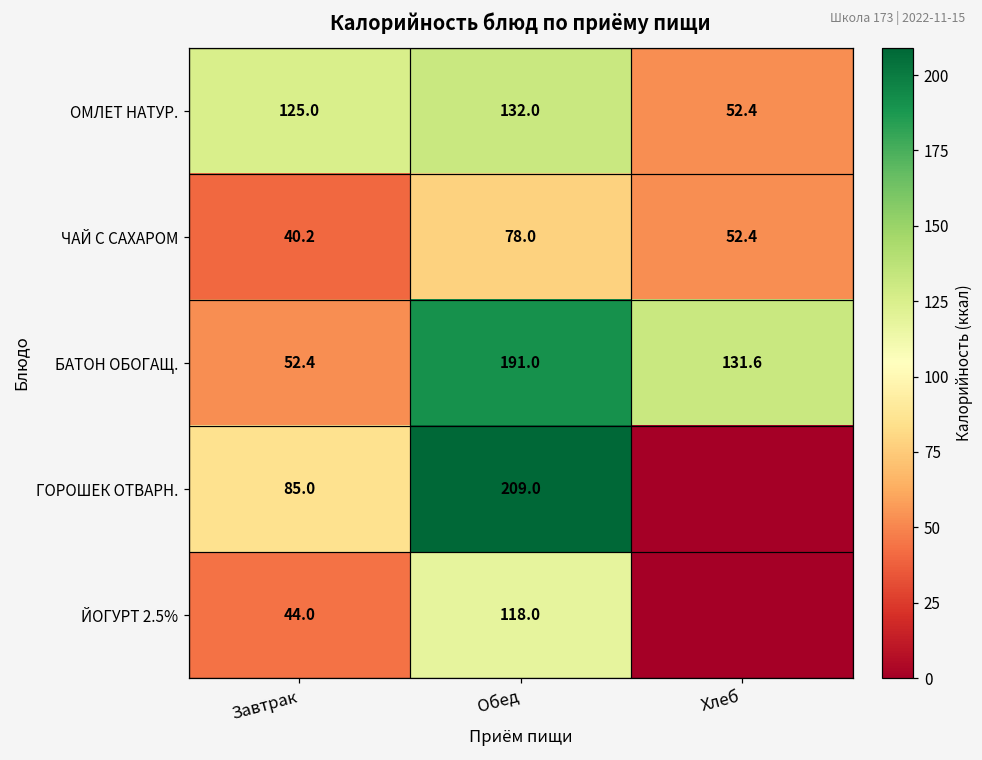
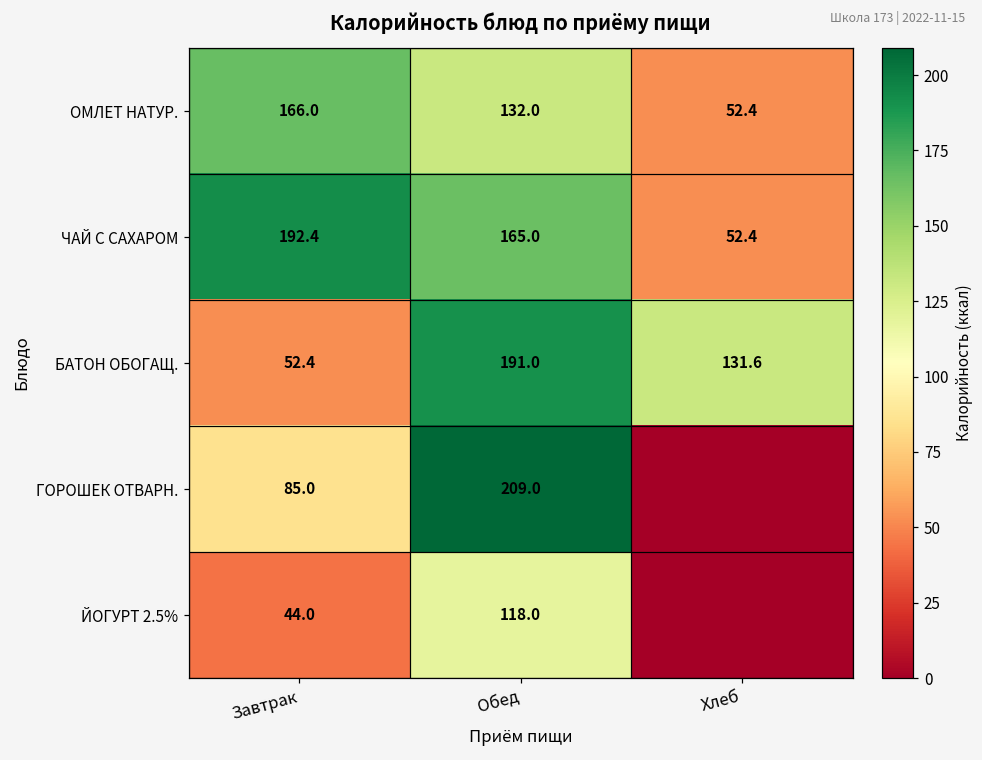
  {
    "ОМЛЕТ НАТУР.": {
-     "Завтрак": 125.0,
+     "Завтрак": 166.0,
      "Обед": 132.0,
      "Хлеб": 52.4
    },
    "ЧАЙ С САХАРОМ": {
-     "Завтрак": 40.2,
-     "Обед": 78.0,
+     "Завтрак": 192.4,
+     "Обед": 165.0,
      "Хлеб": 52.4
    },
    "БАТОН ОБОГАЩ.": {
      "Завтрак": 52.4,
      "Обед": 191.0,
      "Хлеб": 131.6
    },
    "ГОРОШЕК ОТВАРН.": {
      "Завтрак": 85.0,
      "Обед": 209.0
    },
    "ЙОГУРТ 2.5%": {
      "Завтрак": 44.0,
      "Обед": 118.0
    }
  }
